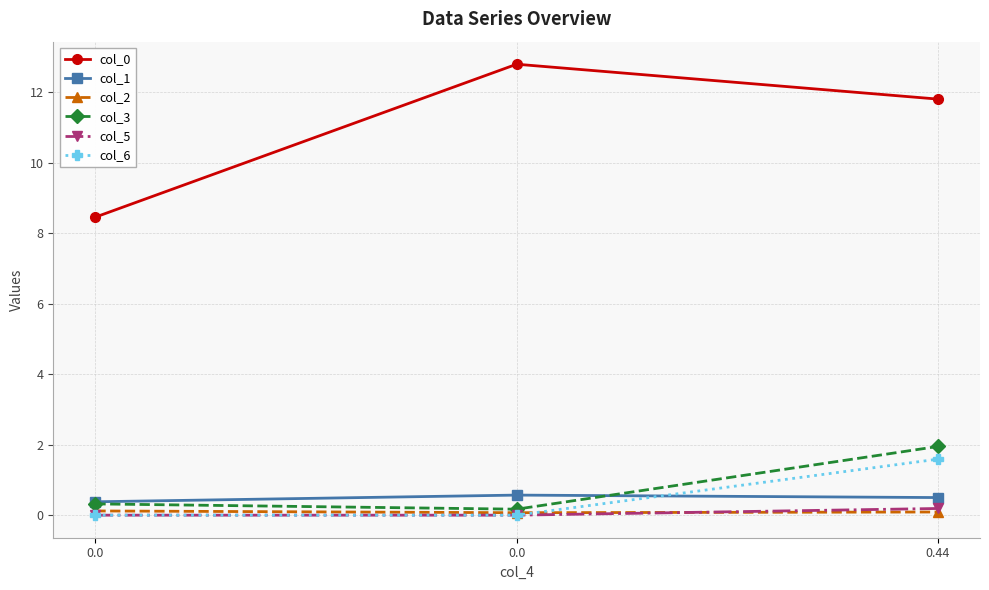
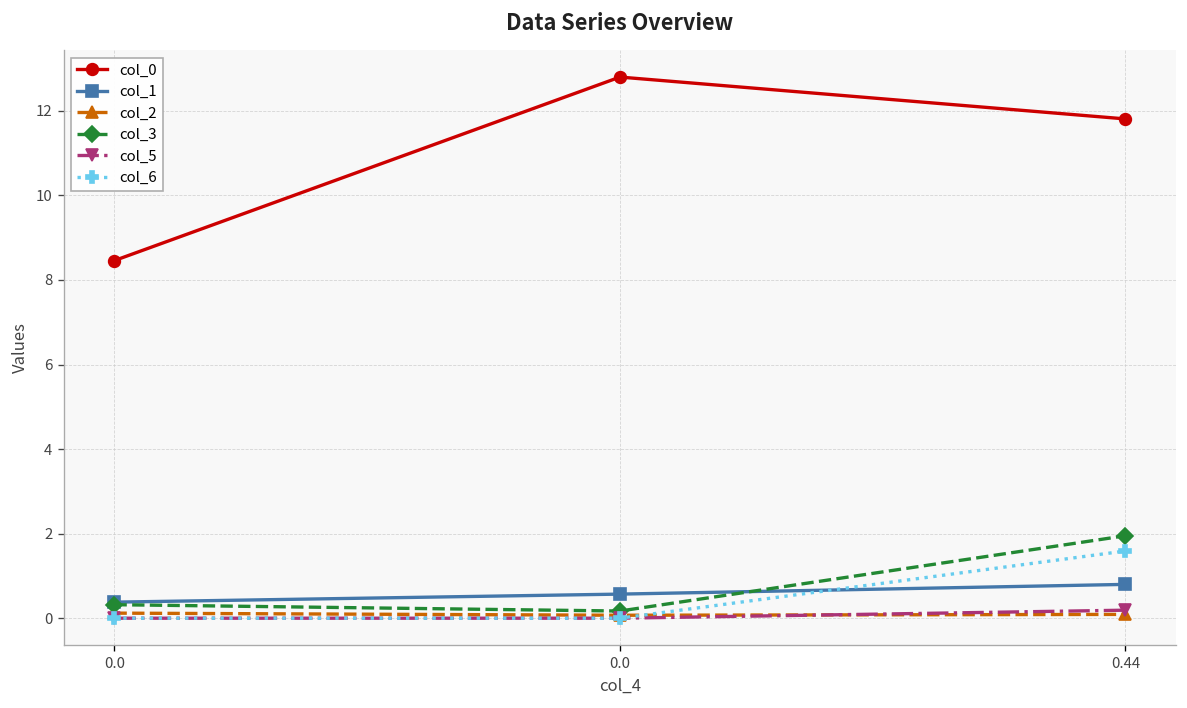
  {
    "col_0": {
      "0.44": 11.8
    },
    "col_1": {
-     "0.44": 0.5
+     "0.44": 0.8
    },
    "col_2": {
      "0.44": 0.1
    },
    "col_3": {
      "0.44": 2.0
    },
    "col_5": {
      "0.44": 0.2
    },
    "col_6": {
      "0.44": 1.6
    }
  }
